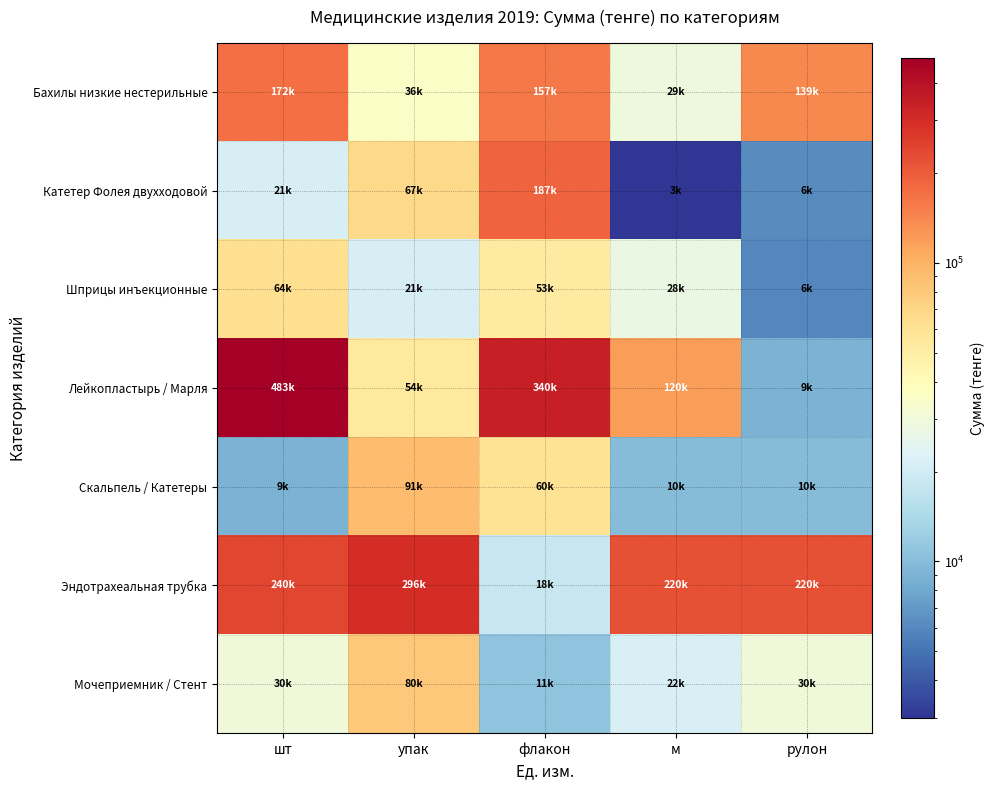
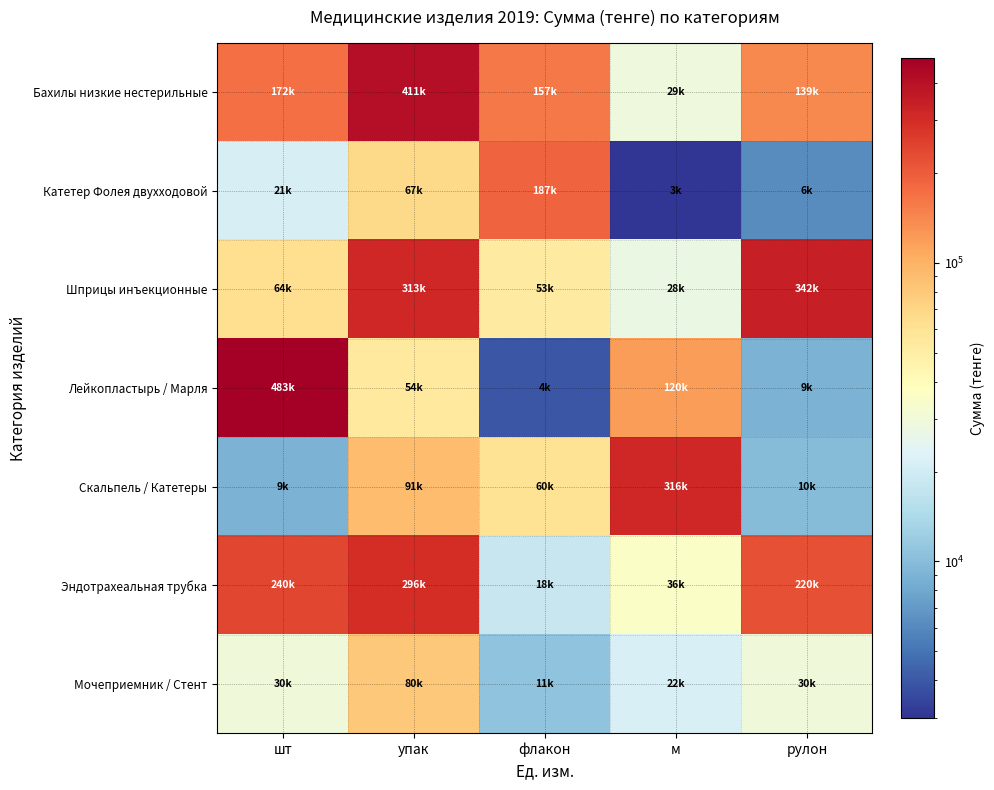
  {
    "Бахилы низкие нестерильные": {
      "шт": "172k",
-     "упак": "36k",
+     "упак": "411k",
      "флакон": "157k",
      "м": "29k",
      "рулон": "139k"
    },
    "Катетер Фолея двухходовой": {
      "шт": "21k",
      "упак": "67k",
      "флакон": "187k",
      "м": "3k",
      "рулон": "6k"
    },
    "Шприцы инъекционные": {
      "шт": "64k",
-     "упак": "21k",
+     "упак": "313k",
      "флакон": "53k",
      "м": "28k",
-     "рулон": "6k"
+     "рулон": "342k"
    },
    "Лейкопластырь / Марля": {
      "шт": "483k",
      "упак": "54k",
-     "флакон": "340k",
+     "флакон": "4k",
      "м": "120k",
      "рулон": "9k"
    },
    "Скальпель / Катетеры": {
      "шт": "9k",
      "упак": "91k",
      "флакон": "60k",
-     "м": "10k",
+     "м": "316k",
      "рулон": "10k"
    },
    "Эндотрахеальная трубка": {
      "шт": "240k",
      "упак": "296k",
      "флакон": "18k",
-     "м": "220k",
+     "м": "36k",
      "рулон": "220k"
    },
    "Мочеприемник / Стент": {
      "шт": "30k",
      "упак": "80k",
      "флакон": "11k",
      "м": "22k",
      "рулон": "30k"
    }
  }
